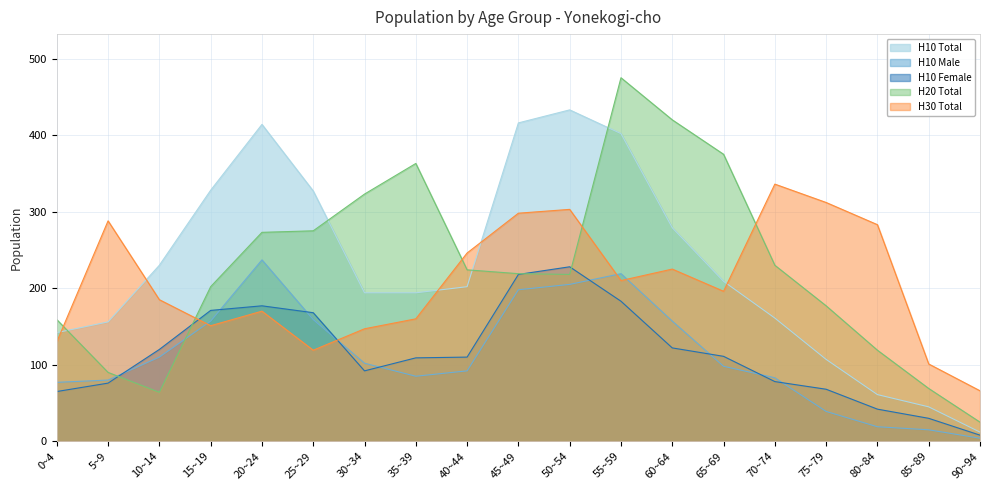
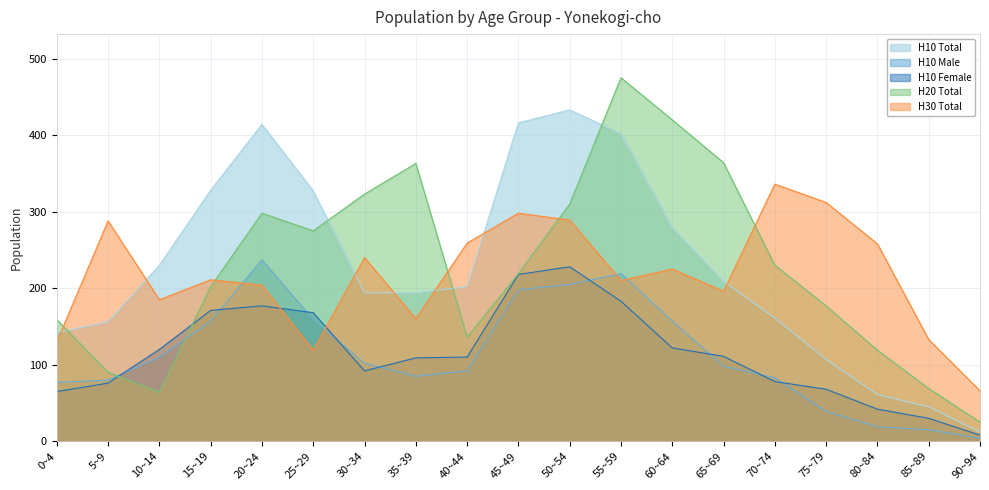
  {
    "H20 Total": {
      "0~4": 160,
      "5~9": 90,
      "10~14": 60,
      "15~19": 200,
-     "20~24": 270,
+     "20~24": 300,
      "25~29": 280,
      "30~34": 320,
      "35~39": 360,
-     "40~44": 220,
-     "50~54": 220,
+     "40~44": 140,
+     "50~54": 310,
      "55~59": 480,
      "60~64": 420,
-     "65~69": 380,
+     "65~69": 360,
      "70~74": 230,
      "75~79": 180,
      "80~84": 120,
      "85~89": 70,
      "90~94": 30
    },
    "H30 Total": {
      "0~4": 130,
      "5~9": 290,
      "10~14": 190,
-     "15~19": 150,
-     "20~24": 170,
+     "15~19": 210,
+     "20~24": 200,
      "25~29": 120,
-     "30~34": 150,
+     "30~34": 240,
      "35~39": 160,
-     "40~44": 250,
+     "40~44": 260,
      "45~49": 300,
-     "50~54": 300,
+     "50~54": 290,
      "55~59": 210,
      "60~64": 230,
      "65~69": 200,
      "70~74": 340,
      "75~79": 310,
-     "80~84": 280,
-     "85~89": 100,
+     "80~84": 260,
+     "85~89": 130,
      "90~94": 70
    }
  }
